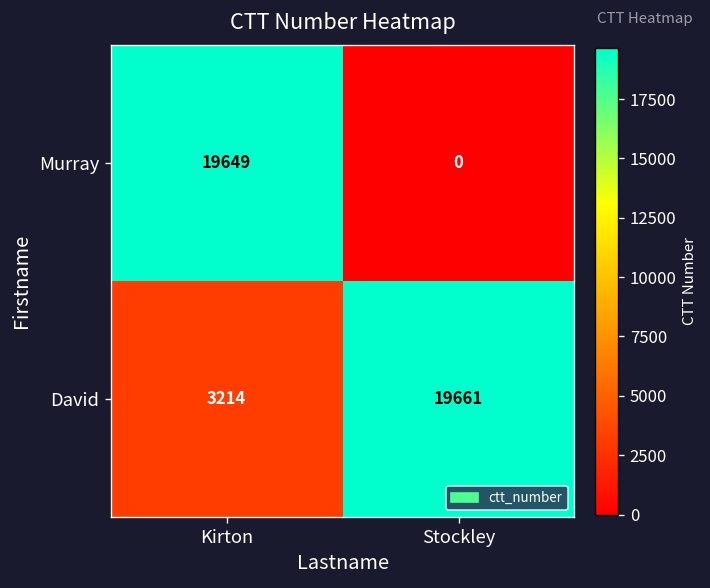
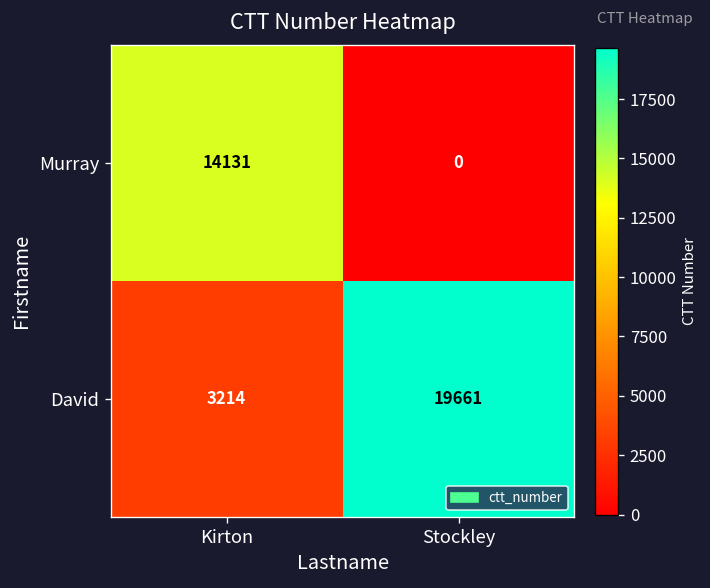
  {
    "Murray": {
-     "Kirton": 19649,
+     "Kirton": 14131,
      "Stockley": 0
    },
    "David": {
      "Kirton": 3214,
      "Stockley": 19661
    }
  }
